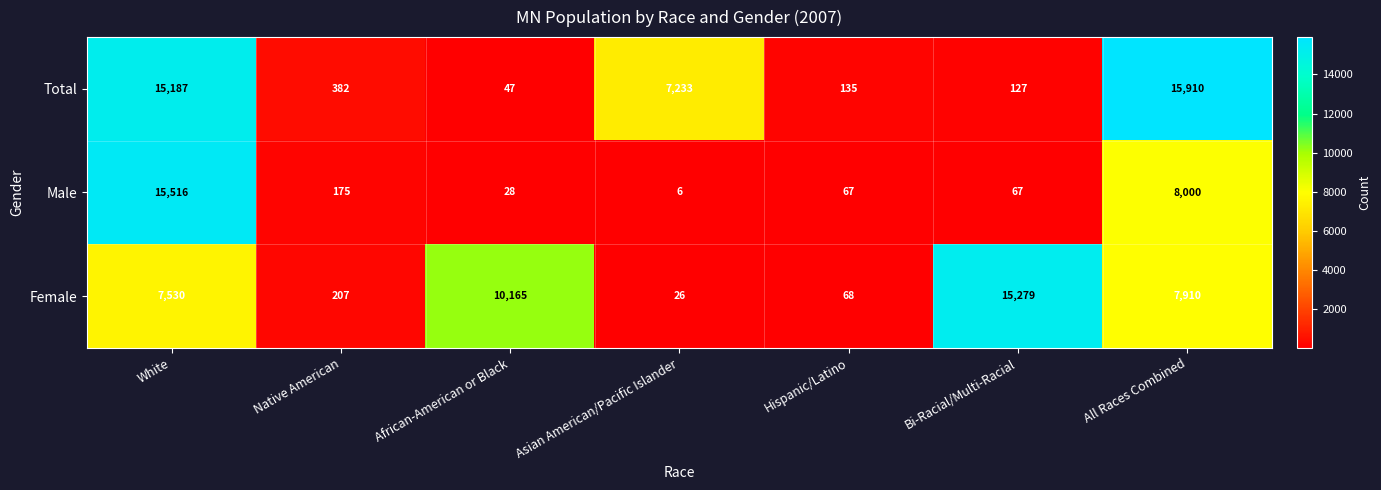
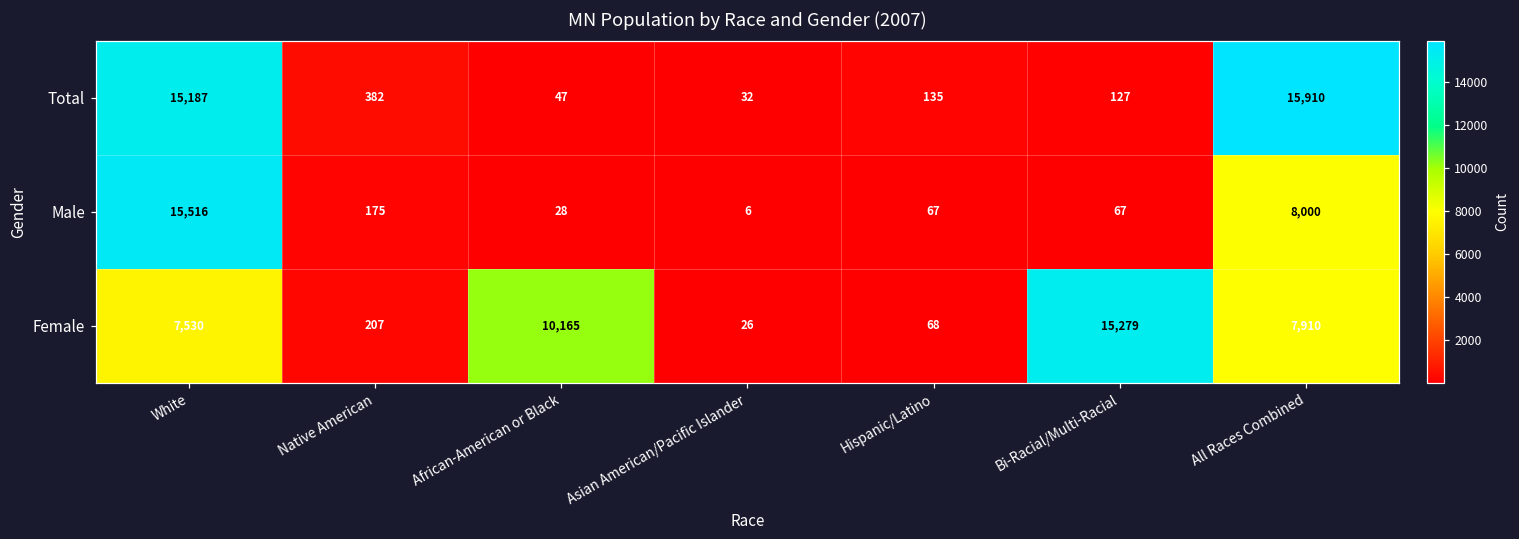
  {
    "Total": {
      "White": "15,187",
      "Native American": "382",
      "African-American or Black": "47",
-     "Asian American/Pacific Islander": "7,233",
+     "Asian American/Pacific Islander": "32",
      "Hispanic/Latino": "135",
      "Bi-Racial/Multi-Racial": "127",
      "All Races Combined": "15,910"
    },
    "Male": {
      "White": "15,516",
      "Native American": "175",
      "African-American or Black": "28",
      "Asian American/Pacific Islander": "6",
      "Hispanic/Latino": "67",
      "Bi-Racial/Multi-Racial": "67",
      "All Races Combined": "8,000"
    },
    "Female": {
      "White": "7,530",
      "Native American": "207",
      "African-American or Black": "10,165",
      "Asian American/Pacific Islander": "26",
      "Hispanic/Latino": "68",
      "Bi-Racial/Multi-Racial": "15,279",
      "All Races Combined": "7,910"
    }
  }
